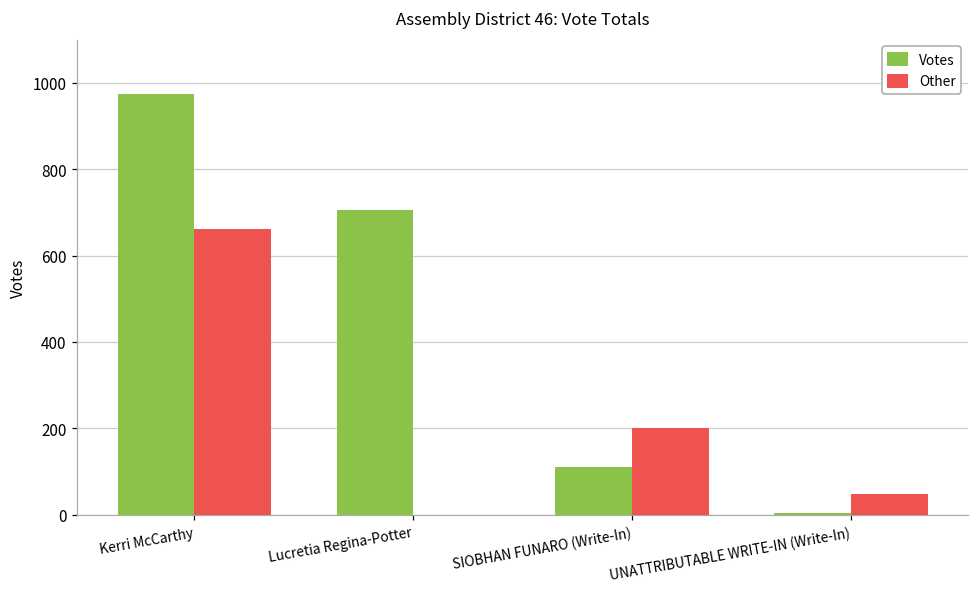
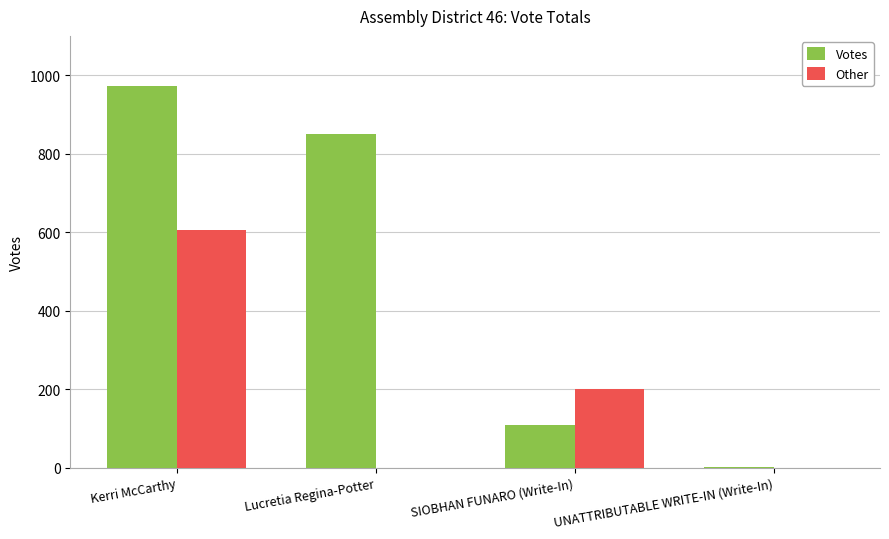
  {
    "Votes": {
      "Kerri McCarthy": 970,
-     "Lucretia Regina-Potter": 710,
+     "Lucretia Regina-Potter": 850,
      "SIOBHAN FUNARO (Write-In)": 110
    },
    "Other": {
-     "Kerri McCarthy": 660,
+     "Kerri McCarthy": 610,
      "Lucretia Regina-Potter": 0,
      "SIOBHAN FUNARO (Write-In)": 200,
-     "UNATTRIBUTABLE WRITE-IN (Write-In)": 50
+     "UNATTRIBUTABLE WRITE-IN (Write-In)": 0
    }
  }
